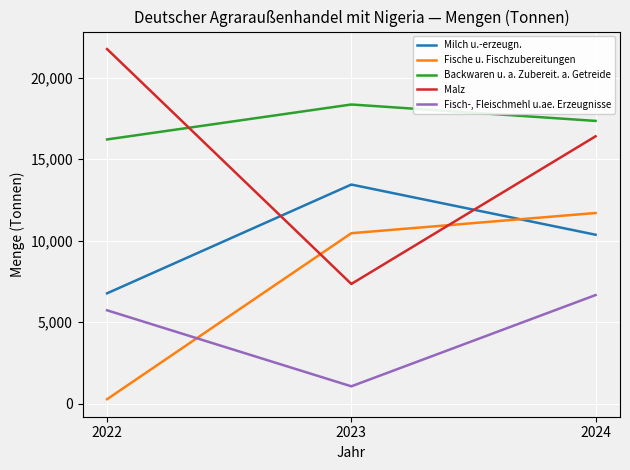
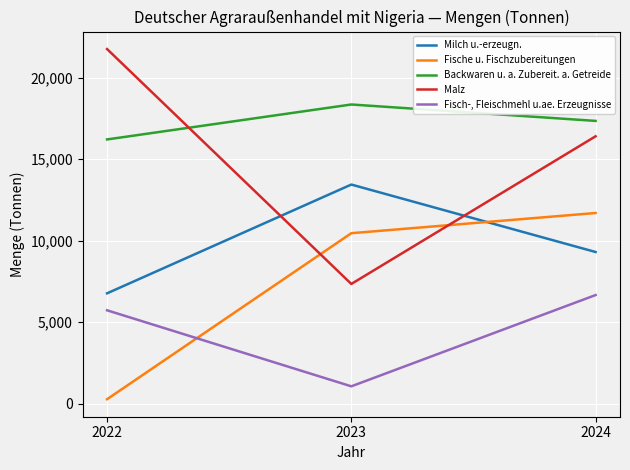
  {
    "Milch u.-erzeugn.": {
      "2022": "6,800",
      "2023": "13,400",
-     "2024": "10,400"
+     "2024": "9,300"
    },
    "Fische u. Fischzubereitungen": {
      "2022": "300",
      "2023": "10,500",
      "2024": "11,700"
    },
    "Backwaren u. a. Zubereit. a. Getreide": {
      "2022": "16,200",
      "2023": "18,400",
      "2024": "17,300"
    },
    "Malz": {
      "2022": "21,800",
      "2023": "7,300",
      "2024": "16,400"
    },
    "Fisch-, Fleischmehl u.ae. Erzeugnisse": {
      "2022": "5,700",
      "2023": "1,100",
      "2024": "6,700"
    }
  }
